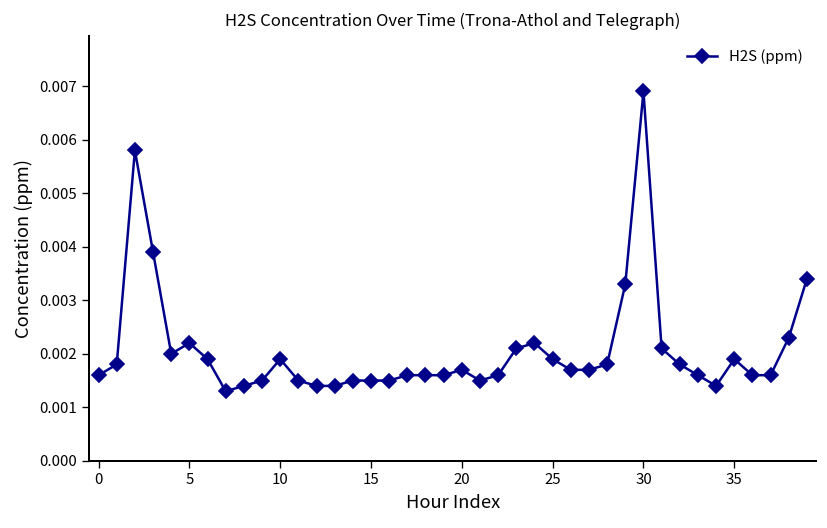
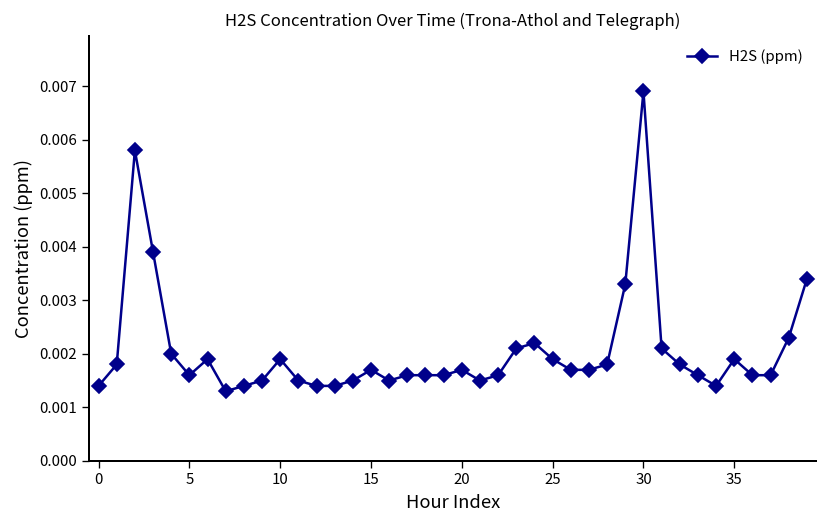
  {
-   "0": 0.0016,
-   "5": 0.0022,
+   "0": 0.0014,
+   "5": 0.0016,
    "10": 0.0019,
-   "15": 0.0015,
+   "15": 0.0017,
    "20": 0.0017,
    "25": 0.0019,
    "30": 0.0069,
    "35": 0.0019
  }
